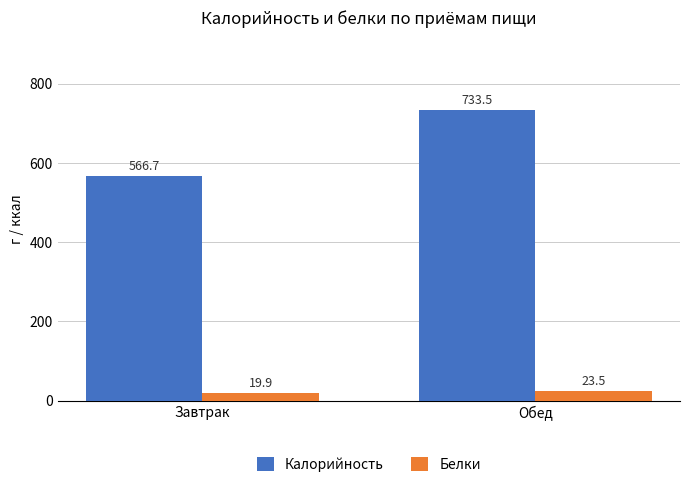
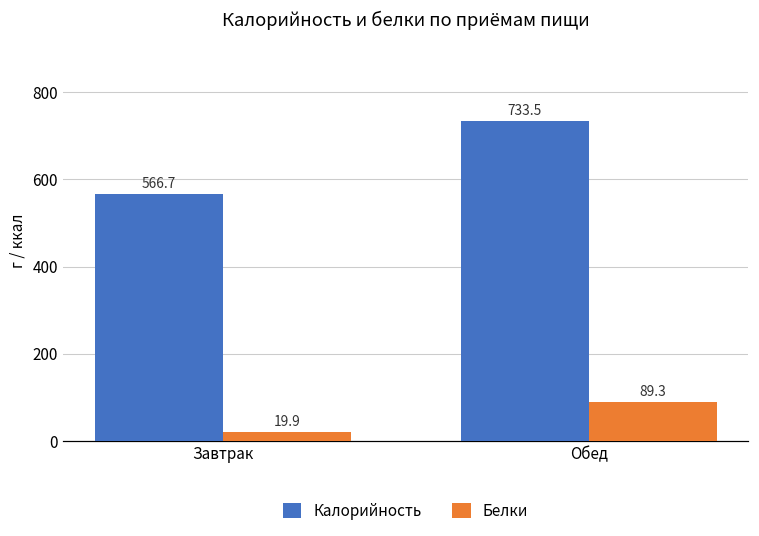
  {
    "Калорийность": {
      "Завтрак": 566.7,
      "Обед": 733.5
    },
    "Белки": {
      "Завтрак": 19.9,
-     "Обед": 23.5
+     "Обед": 89.3
    }
  }
